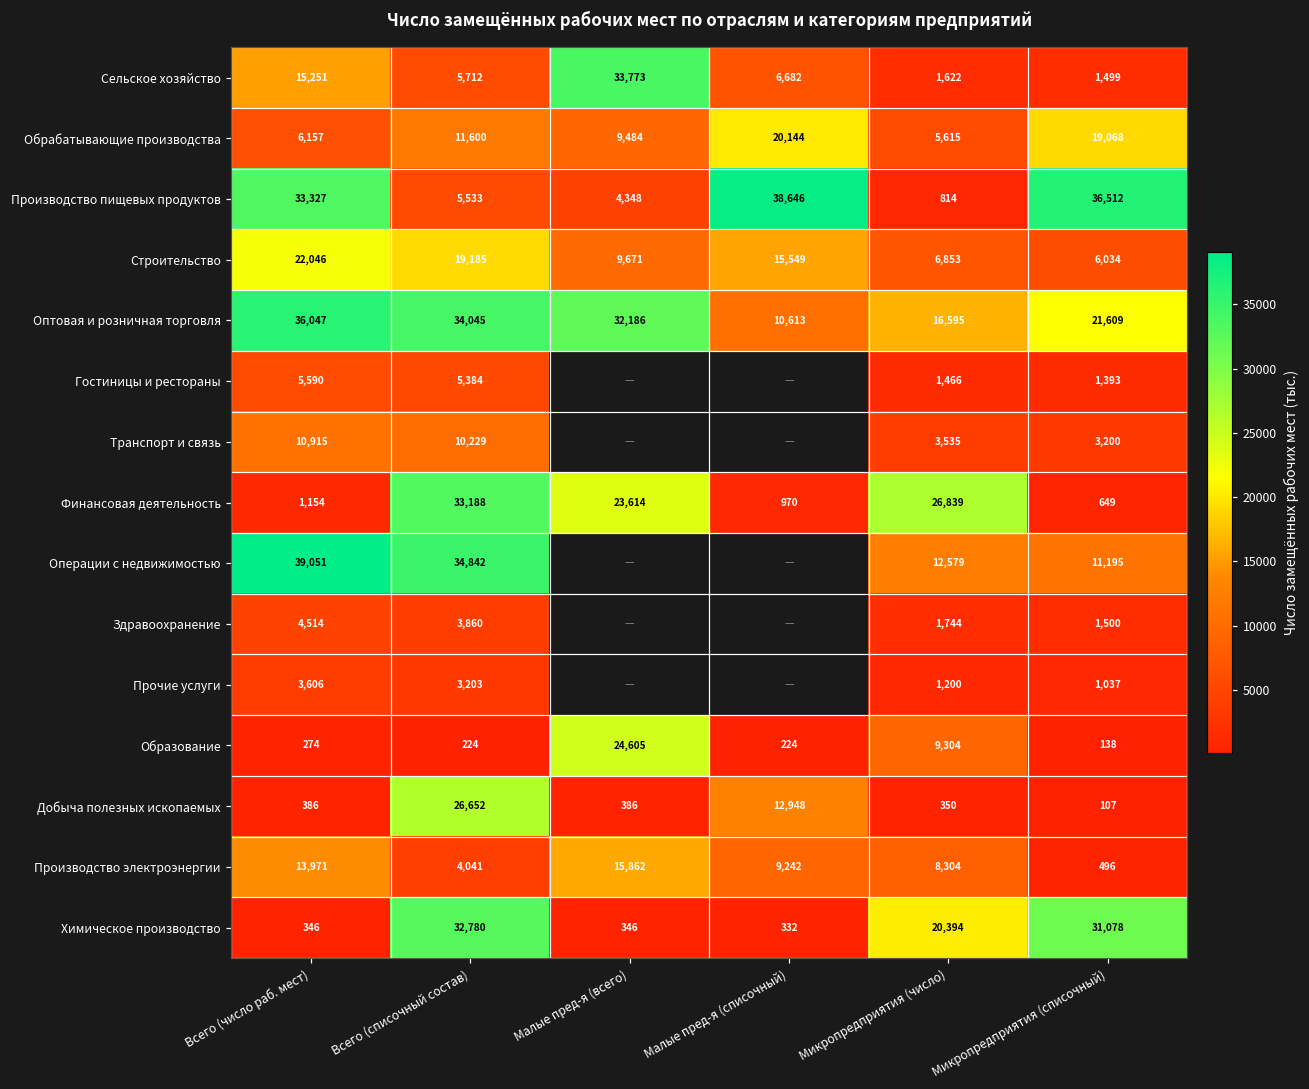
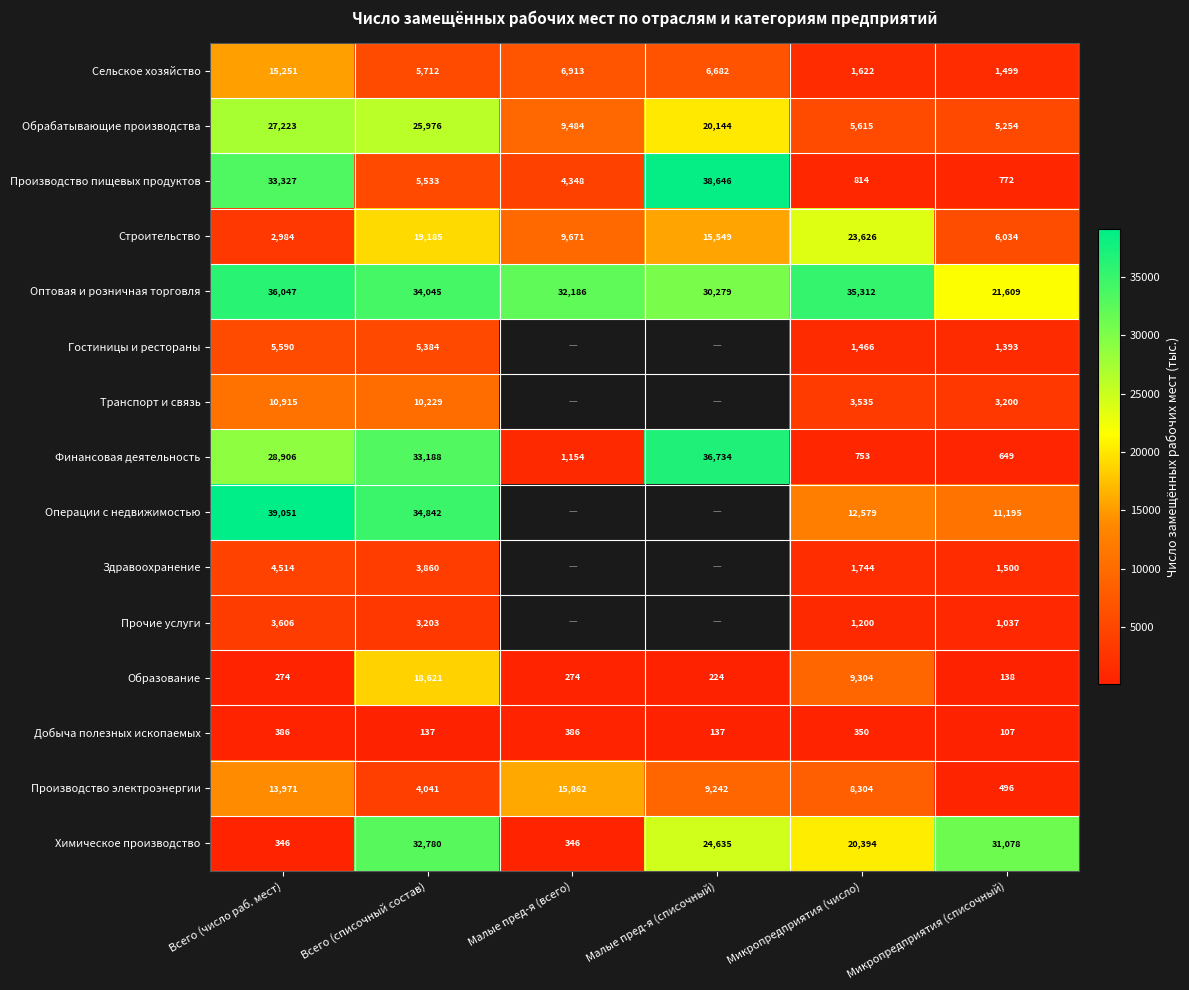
  {
    "Сельское хозяйство": {
      "Всего (число раб. мест)": "15,251",
      "Всего (списочный состав)": "5,712",
-     "Малые пред-я (всего)": "33,773",
+     "Малые пред-я (всего)": "6,913",
      "Малые пред-я (списочный)": "6,682",
      "Микропредприятия (число)": "1,622",
      "Микропредприятия (списочный)": "1,499"
    },
    "Обрабатывающие производства": {
-     "Всего (число раб. мест)": "6,157",
-     "Всего (списочный состав)": "11,600",
+     "Всего (число раб. мест)": "27,223",
+     "Всего (списочный состав)": "25,976",
      "Малые пред-я (всего)": "9,484",
      "Малые пред-я (списочный)": "20,144",
      "Микропредприятия (число)": "5,615",
-     "Микропредприятия (списочный)": "19,068"
+     "Микропредприятия (списочный)": "5,254"
    },
    "Производство пищевых продуктов": {
      "Всего (число раб. мест)": "33,327",
      "Всего (списочный состав)": "5,533",
      "Малые пред-я (всего)": "4,348",
      "Малые пред-я (списочный)": "38,646",
      "Микропредприятия (число)": "814",
-     "Микропредприятия (списочный)": "36,512"
+     "Микропредприятия (списочный)": "772"
    },
    "Строительство": {
-     "Всего (число раб. мест)": "22,046",
+     "Всего (число раб. мест)": "2,984",
      "Всего (списочный состав)": "19,185",
      "Малые пред-я (всего)": "9,671",
      "Малые пред-я (списочный)": "15,549",
-     "Микропредприятия (число)": "6,853",
+     "Микропредприятия (число)": "23,626",
      "Микропредприятия (списочный)": "6,034"
    },
    "Оптовая и розничная торговля": {
      "Всего (число раб. мест)": "36,047",
      "Всего (списочный состав)": "34,045",
      "Малые пред-я (всего)": "32,186",
-     "Малые пред-я (списочный)": "10,613",
-     "Микропредприятия (число)": "16,595",
+     "Малые пред-я (списочный)": "30,279",
+     "Микропредприятия (число)": "35,312",
      "Микропредприятия (списочный)": "21,609"
    },
    "Гостиницы и рестораны": {
      "Всего (число раб. мест)": "5,590",
      "Всего (списочный состав)": "5,384",
      "Микропредприятия (число)": "1,466",
      "Микропредприятия (списочный)": "1,393"
    },
    "Транспорт и связь": {
      "Всего (число раб. мест)": "10,915",
      "Всего (списочный состав)": "10,229",
      "Микропредприятия (число)": "3,535",
      "Микропредприятия (списочный)": "3,200"
    },
    "Финансовая деятельность": {
-     "Всего (число раб. мест)": "1,154",
+     "Всего (число раб. мест)": "28,906",
      "Всего (списочный состав)": "33,188",
-     "Малые пред-я (всего)": "23,614",
-     "Малые пред-я (списочный)": "970",
-     "Микропредприятия (число)": "26,839",
+     "Малые пред-я (всего)": "1,154",
+     "Малые пред-я (списочный)": "36,734",
+     "Микропредприятия (число)": "753",
      "Микропредприятия (списочный)": "649"
    },
    "Операции с недвижимостью": {
      "Всего (число раб. мест)": "39,051",
      "Всего (списочный состав)": "34,842",
      "Микропредприятия (число)": "12,579",
      "Микропредприятия (списочный)": "11,195"
    },
    "Здравоохранение": {
      "Всего (число раб. мест)": "4,514",
      "Всего (списочный состав)": "3,860",
      "Микропредприятия (число)": "1,744",
      "Микропредприятия (списочный)": "1,500"
    },
    "Прочие услуги": {
      "Всего (число раб. мест)": "3,606",
      "Всего (списочный состав)": "3,203",
      "Микропредприятия (число)": "1,200",
      "Микропредприятия (списочный)": "1,037"
    },
    "Образование": {
      "Всего (число раб. мест)": "274",
-     "Всего (списочный состав)": "224",
-     "Малые пред-я (всего)": "24,605",
+     "Всего (списочный состав)": "18,621",
+     "Малые пред-я (всего)": "274",
      "Малые пред-я (списочный)": "224",
      "Микропредприятия (число)": "9,304",
      "Микропредприятия (списочный)": "138"
    },
    "Добыча полезных ископаемых": {
      "Всего (число раб. мест)": "386",
-     "Всего (списочный состав)": "26,652",
+     "Всего (списочный состав)": "137",
      "Малые пред-я (всего)": "386",
-     "Малые пред-я (списочный)": "12,948",
+     "Малые пред-я (списочный)": "137",
      "Микропредприятия (число)": "350",
      "Микропредприятия (списочный)": "107"
    },
    "Производство электроэнергии": {
      "Всего (число раб. мест)": "13,971",
      "Всего (списочный состав)": "4,041",
      "Малые пред-я (всего)": "15,862",
      "Малые пред-я (списочный)": "9,242",
      "Микропредприятия (число)": "8,304",
      "Микропредприятия (списочный)": "496"
    },
    "Химическое производство": {
      "Всего (число раб. мест)": "346",
      "Всего (списочный состав)": "32,780",
      "Малые пред-я (всего)": "346",
-     "Малые пред-я (списочный)": "332",
+     "Малые пред-я (списочный)": "24,635",
      "Микропредприятия (число)": "20,394",
      "Микропредприятия (списочный)": "31,078"
    }
  }
